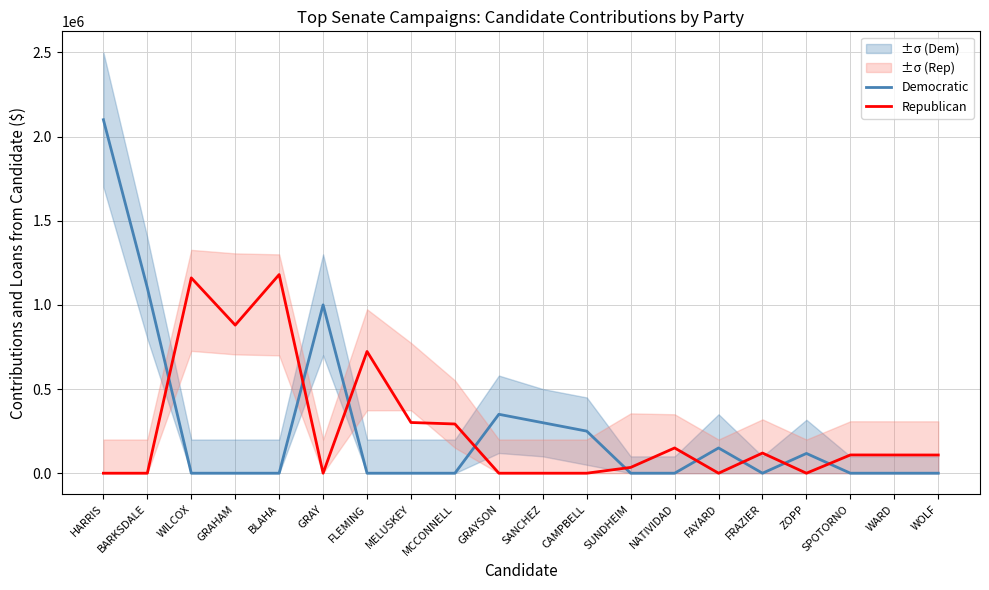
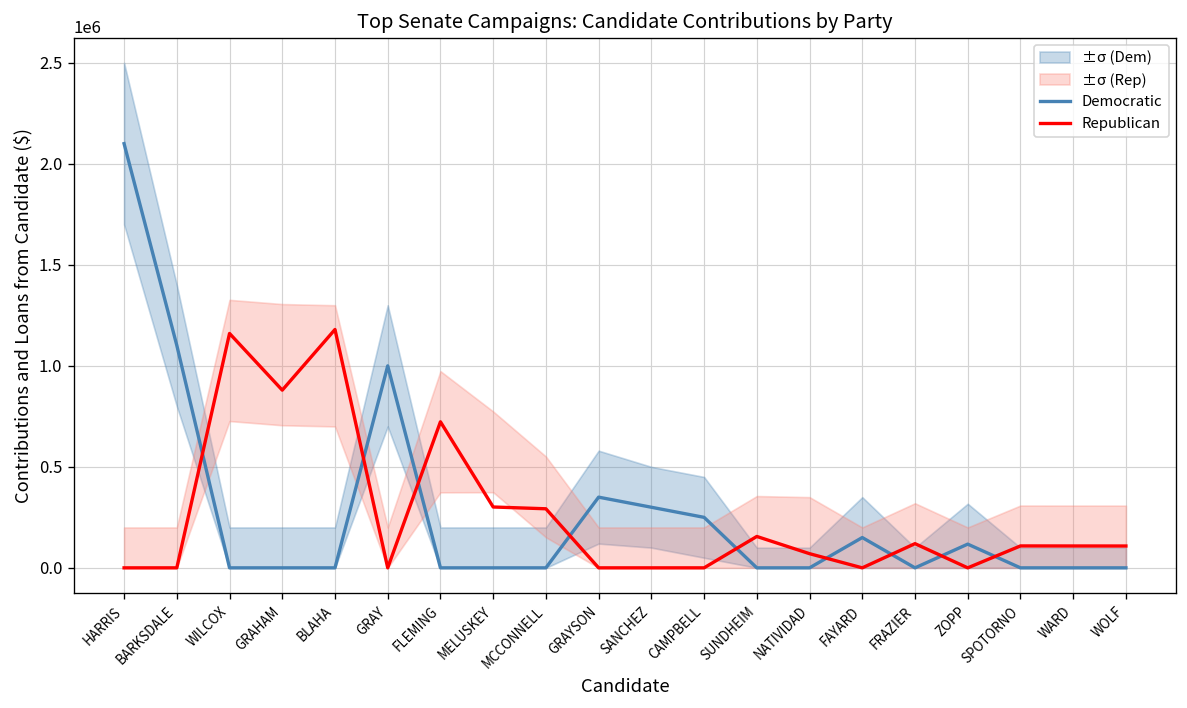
  {
    "Republican": {
      "HARRIS": 0,
      "BARKSDALE": 0,
      "WILCOX": 1160000,
      "GRAHAM": 880000,
      "BLAHA": 1180000,
      "GRAY": 0,
      "FLEMING": 720000,
      "MELUSKEY": 300000,
      "MCCONNELL": 290000,
      "GRAYSON": 0,
      "SANCHEZ": 0,
      "CAMPBELL": 0,
-     "SUNDHEIM": 30000,
-     "NATIVIDAD": 150000,
+     "SUNDHEIM": 160000,
+     "NATIVIDAD": 70000,
      "FAYARD": 0,
      "FRAZIER": 120000,
      "ZOPP": 0
    }
  }
